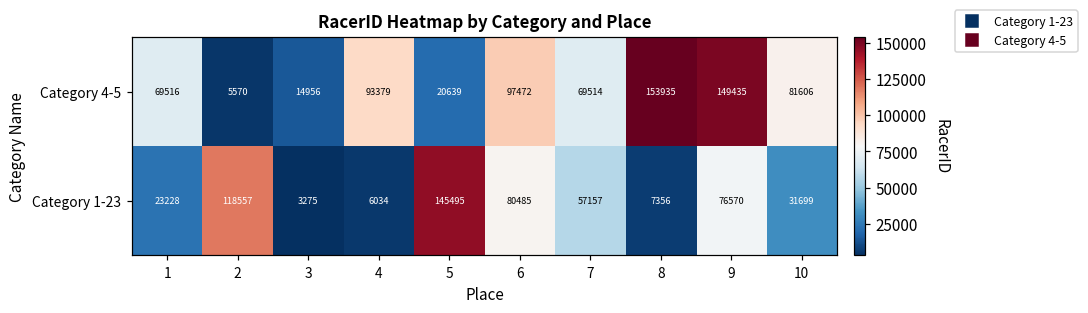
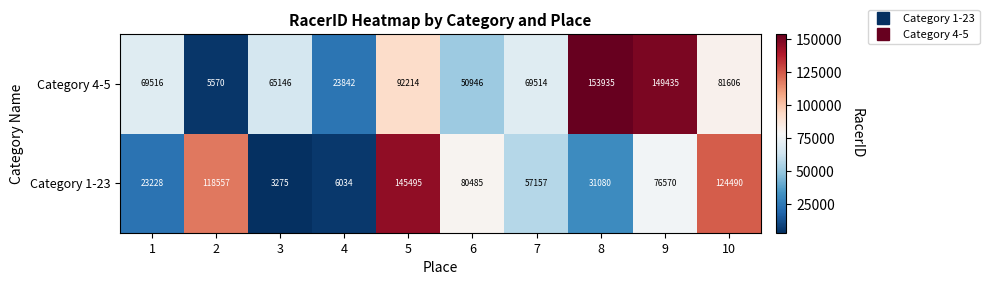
  {
    "Category 4-5": {
      "1": 69516,
      "2": 5570,
-     "3": 14956,
-     "4": 93379,
-     "5": 20639,
-     "6": 97472,
+     "3": 65146,
+     "4": 23842,
+     "5": 92214,
+     "6": 50946,
      "7": 69514,
      "8": 153935,
      "9": 149435,
      "10": 81606
    },
    "Category 1-23": {
      "1": 23228,
      "2": 118557,
      "3": 3275,
      "4": 6034,
      "5": 145495,
      "6": 80485,
      "7": 57157,
-     "8": 7356,
+     "8": 31080,
      "9": 76570,
-     "10": 31699
+     "10": 124490
    }
  }
